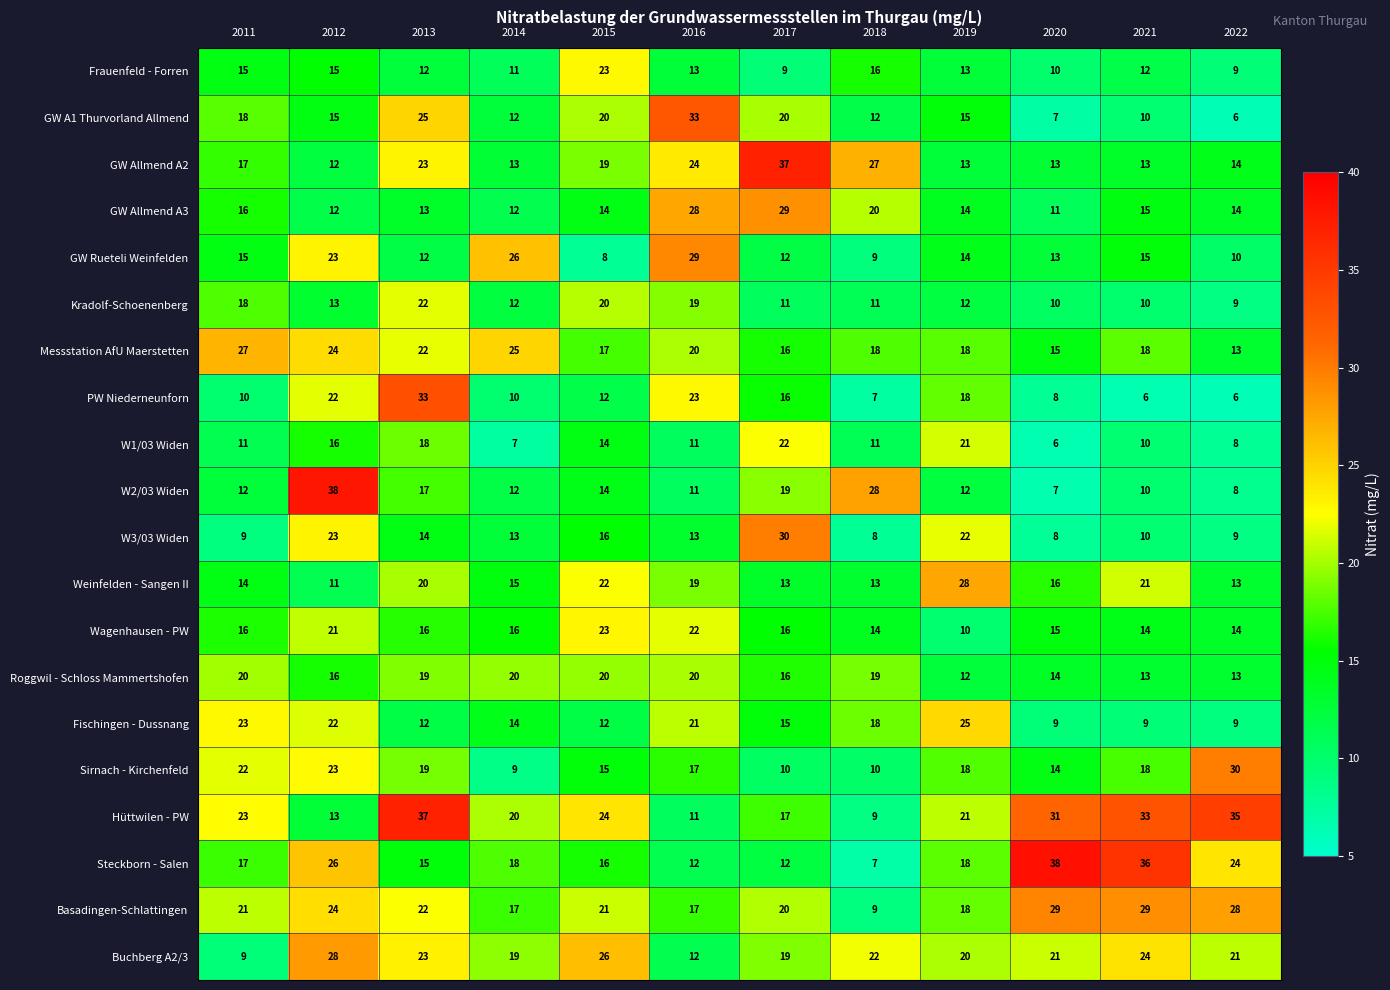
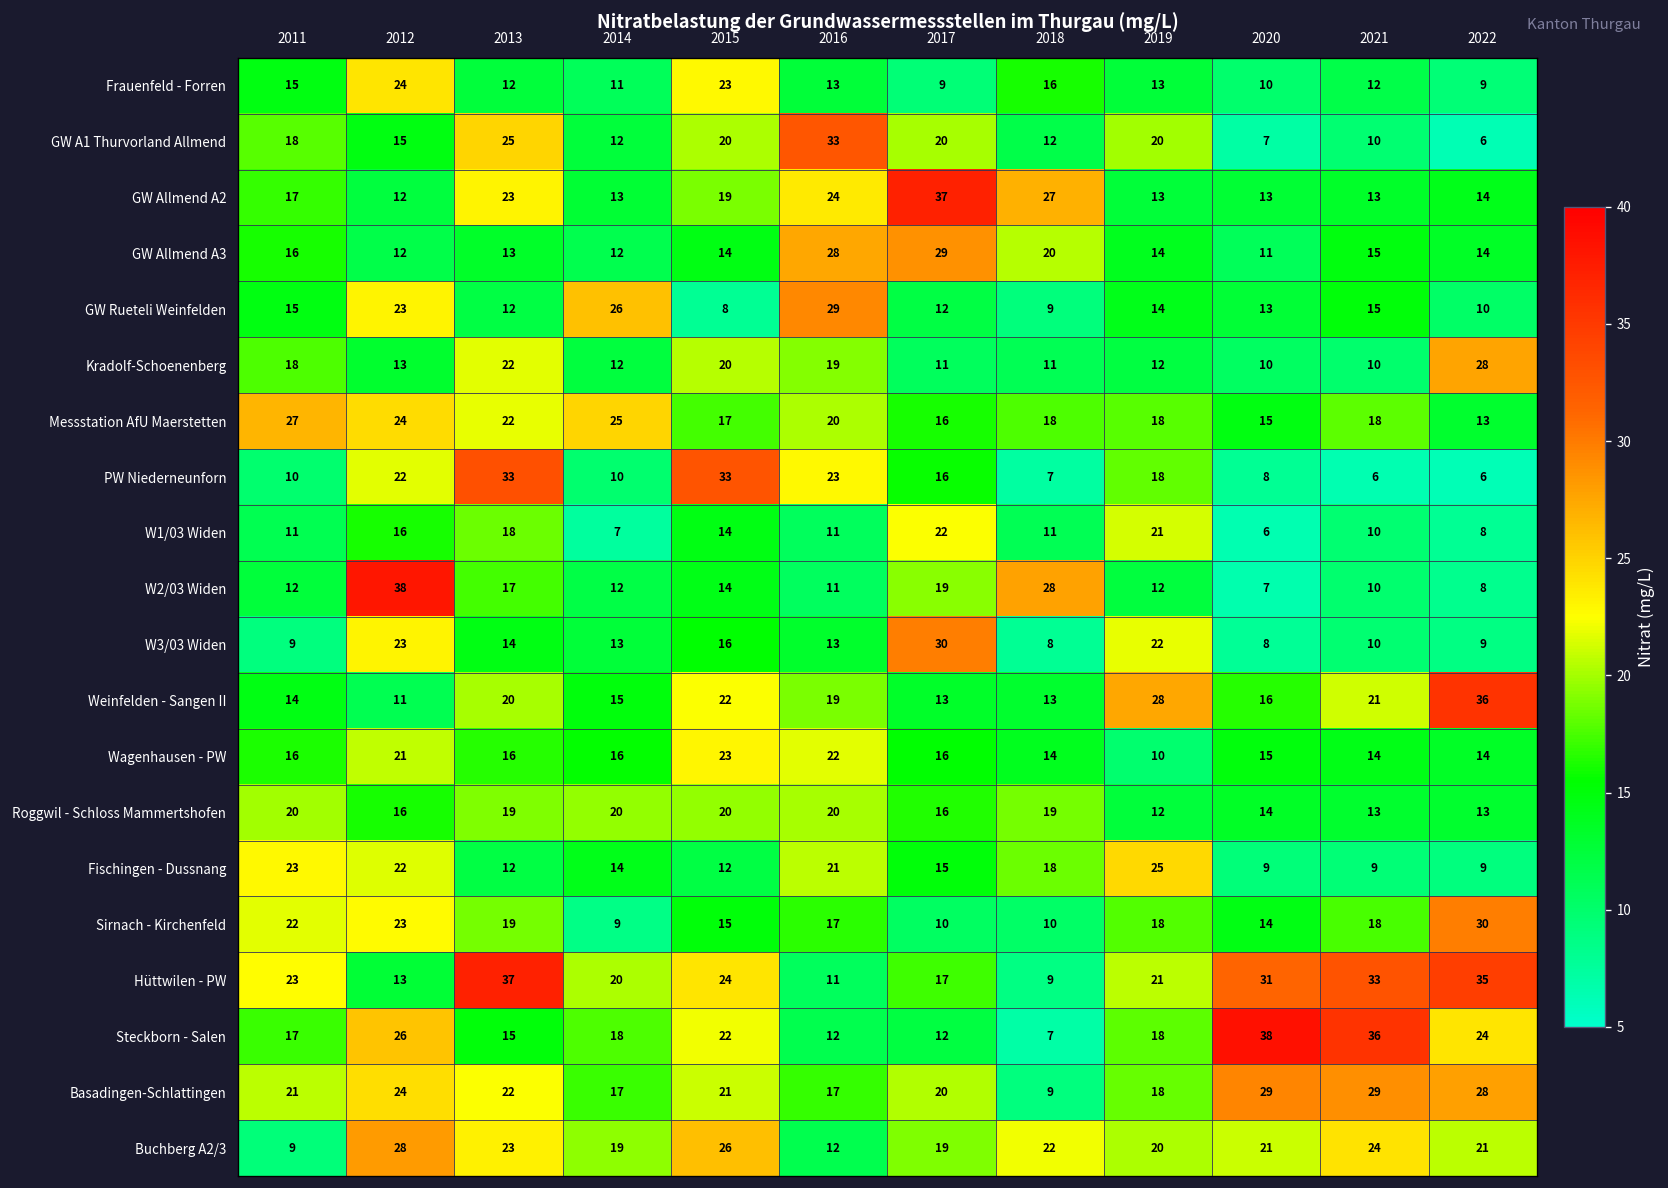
  {
    "Frauenfeld - Forren": {
      "2011": 15,
-     "2012": 15,
+     "2012": 24,
      "2013": 12,
      "2014": 11,
      "2015": 23,
      "2016": 13,
      "2017": 9,
      "2018": 16,
      "2019": 13,
      "2020": 10,
      "2021": 12,
      "2022": 9
    },
    "GW A1 Thurvorland Allmend": {
      "2011": 18,
      "2012": 15,
      "2013": 25,
      "2014": 12,
      "2015": 20,
      "2016": 33,
      "2017": 20,
      "2018": 12,
-     "2019": 15,
+     "2019": 20,
      "2020": 7,
      "2021": 10,
      "2022": 6
    },
    "Kradolf-Schoenenberg": {
      "2011": 18,
      "2012": 13,
      "2013": 22,
      "2014": 12,
      "2015": 20,
      "2016": 19,
      "2017": 11,
      "2018": 11,
      "2019": 12,
      "2020": 10,
      "2021": 10,
-     "2022": 9
+     "2022": 28
    },
    "PW Niederneunforn": {
      "2011": 10,
      "2012": 22,
      "2013": 33,
      "2014": 10,
-     "2015": 12,
+     "2015": 33,
      "2016": 23,
      "2017": 16,
      "2018": 7,
      "2019": 18,
      "2020": 8,
      "2021": 6,
      "2022": 6
    },
    "Weinfelden - Sangen II": {
      "2011": 14,
      "2012": 11,
      "2013": 20,
      "2014": 15,
      "2015": 22,
      "2016": 19,
      "2017": 13,
      "2018": 13,
      "2019": 28,
      "2020": 16,
      "2021": 21,
-     "2022": 13
+     "2022": 36
    },
    "Steckborn - Salen": {
      "2011": 17,
      "2012": 26,
      "2013": 15,
      "2014": 18,
-     "2015": 16,
+     "2015": 22,
      "2016": 12,
      "2017": 12,
      "2018": 7,
      "2019": 18,
      "2020": 38,
      "2021": 36,
      "2022": 24
    }
  }
